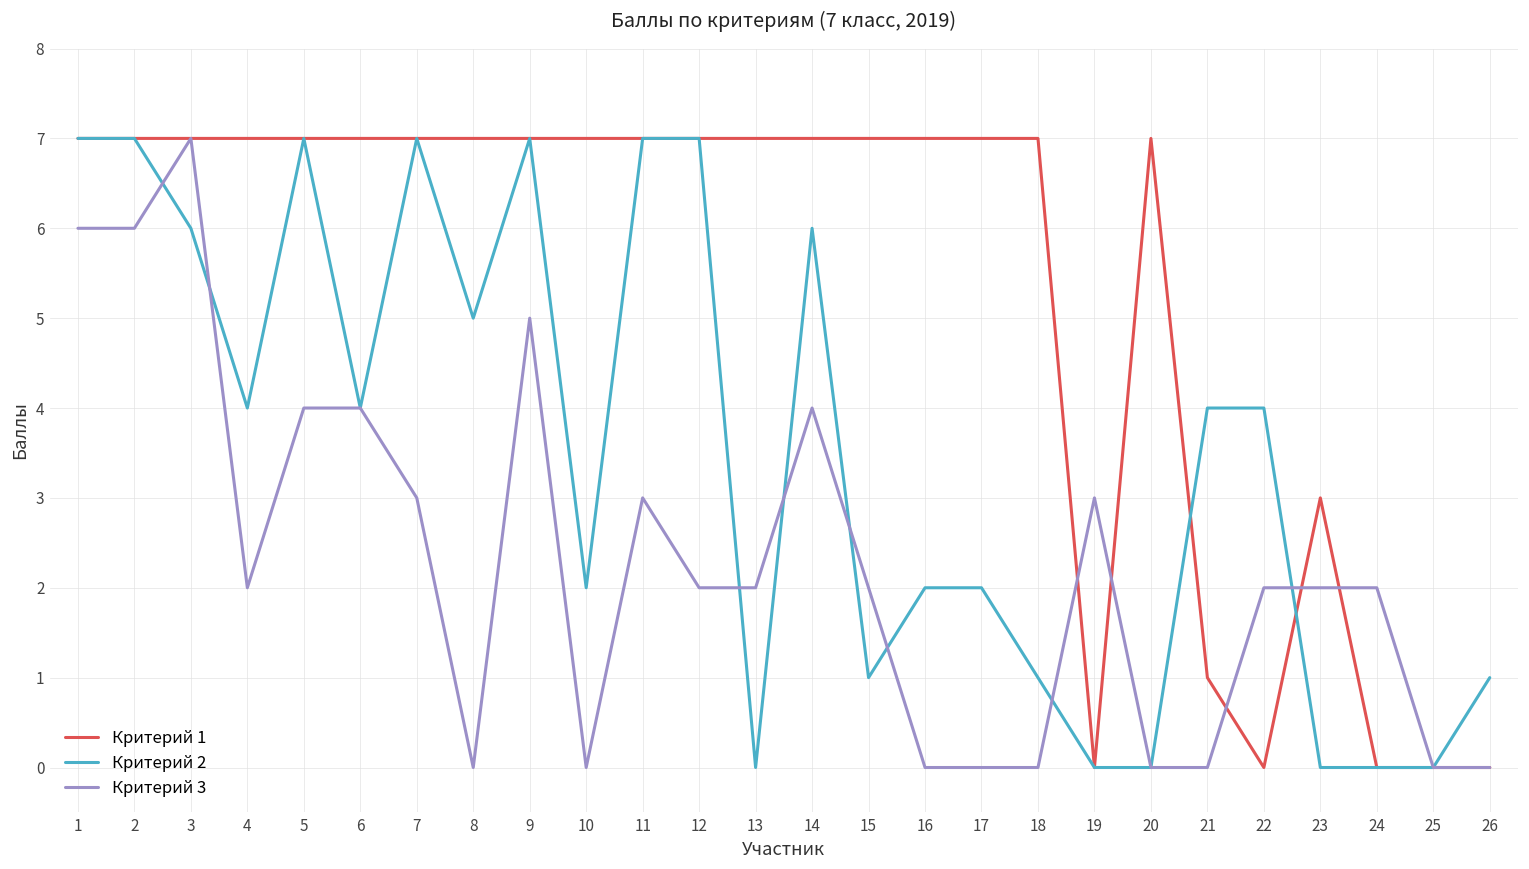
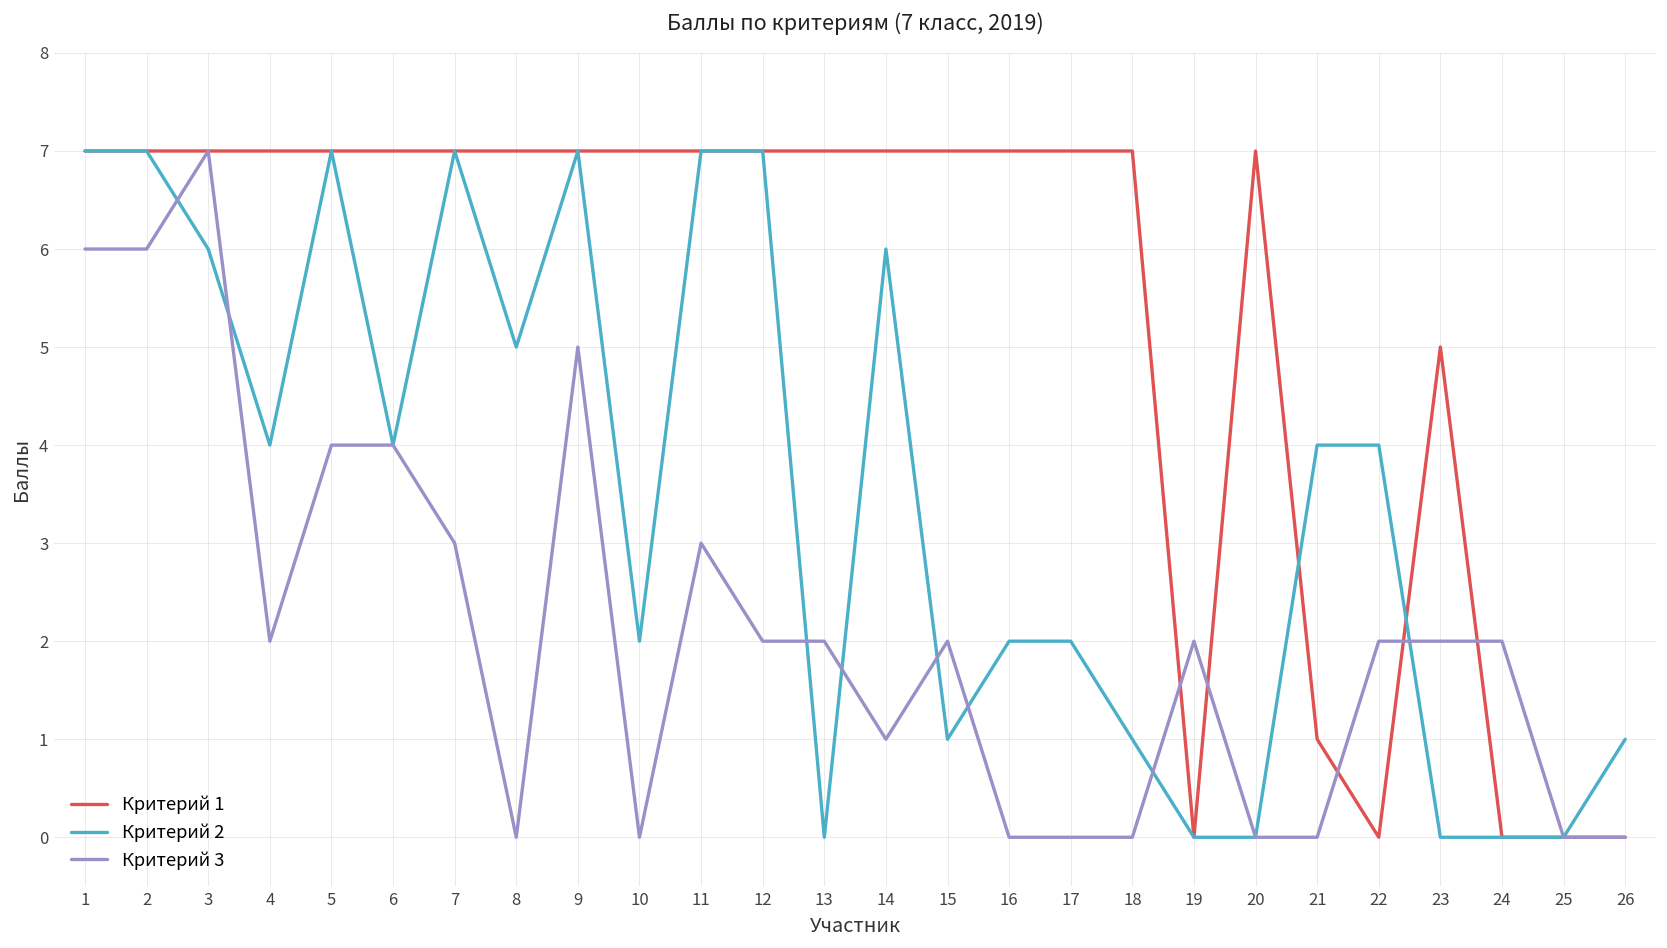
  {
    "Критерий 1": {
      "4": 7,
      "6": 7,
      "8": 7,
      "10": 7,
      "13": 7,
      "14": 7,
      "15": 7,
      "16": 7,
      "17": 7,
      "18": 7,
      "20": 7,
      "21": 1,
      "22": 0,
-     "23": 3
+     "23": 5
    },
    "Критерий 2": {
      "3": 6,
      "4": 4,
      "8": 5,
      "10": 2,
      "13": 0,
      "14": 6,
      "15": 1,
      "16": 2,
      "17": 2,
      "18": 1,
      "21": 4,
      "22": 4,
      "23": 0,
      "26": 1
    },
    "Критерий 3": {
      "1": 6,
      "2": 6,
      "4": 2,
      "5": 4,
      "7": 3,
      "8": 0,
      "9": 5,
      "10": 0,
      "11": 3,
      "12": 2,
      "13": 2,
-     "14": 4,
+     "14": 1,
      "15": 2,
      "16": 0,
      "17": 0,
      "18": 0,
-     "19": 3,
+     "19": 2,
      "21": 0,
      "22": 2,
      "23": 2,
      "24": 2
    }
  }
